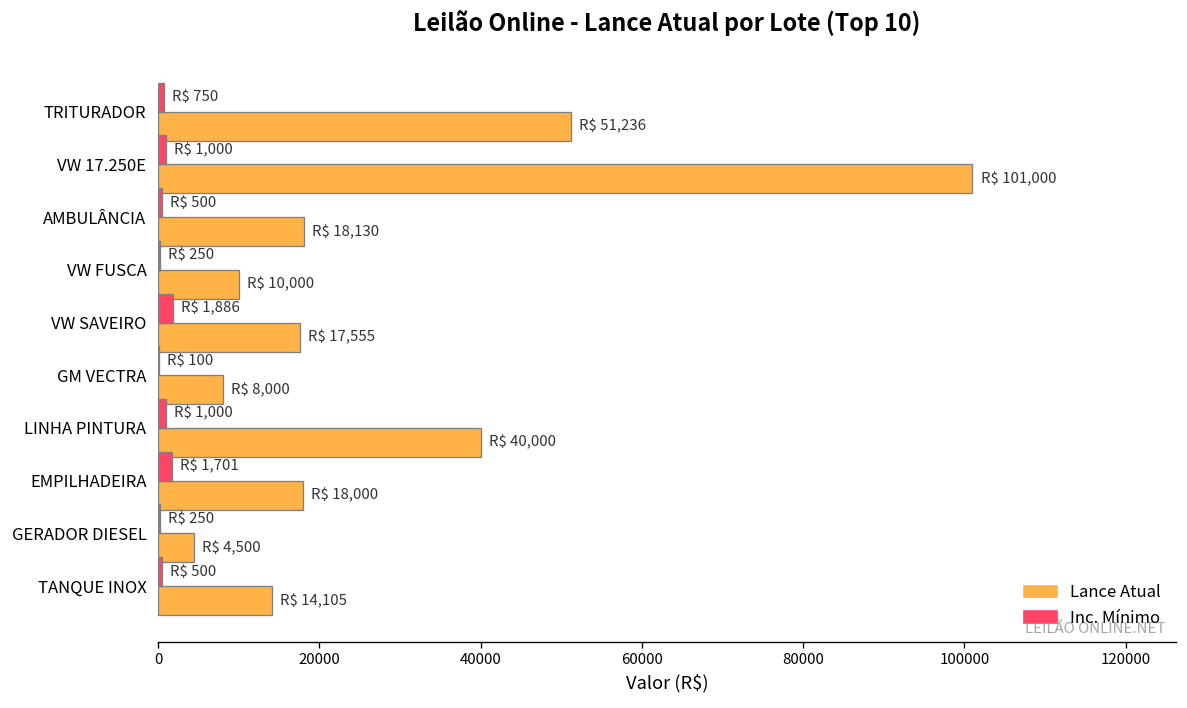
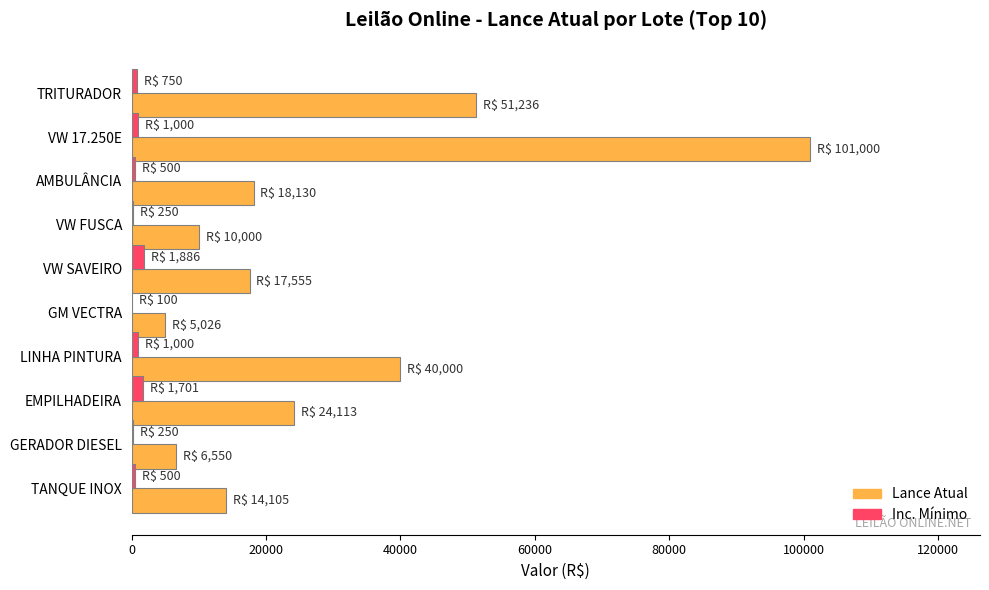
  {
    "Lance Atual": {
      "TRITURADOR": "51,236",
      "VW 17.250E": "101,000",
      "AMBULÂNCIA": "18,130",
      "VW FUSCA": "10,000",
      "VW SAVEIRO": "17,555",
-     "GM VECTRA": "8,000",
+     "GM VECTRA": "5,026",
      "LINHA PINTURA": "40,000",
-     "EMPILHADEIRA": "18,000",
-     "GERADOR DIESEL": "4,500",
+     "EMPILHADEIRA": "24,113",
+     "GERADOR DIESEL": "6,550",
      "TANQUE INOX": "14,105"
    },
    "Inc. Mínimo": {
      "TRITURADOR": "750",
      "VW 17.250E": "1,000",
      "AMBULÂNCIA": "500",
      "VW FUSCA": "250",
      "VW SAVEIRO": "1,886",
      "GM VECTRA": "100",
      "LINHA PINTURA": "1,000",
      "EMPILHADEIRA": "1,701",
      "GERADOR DIESEL": "250",
      "TANQUE INOX": "500"
    }
  }
